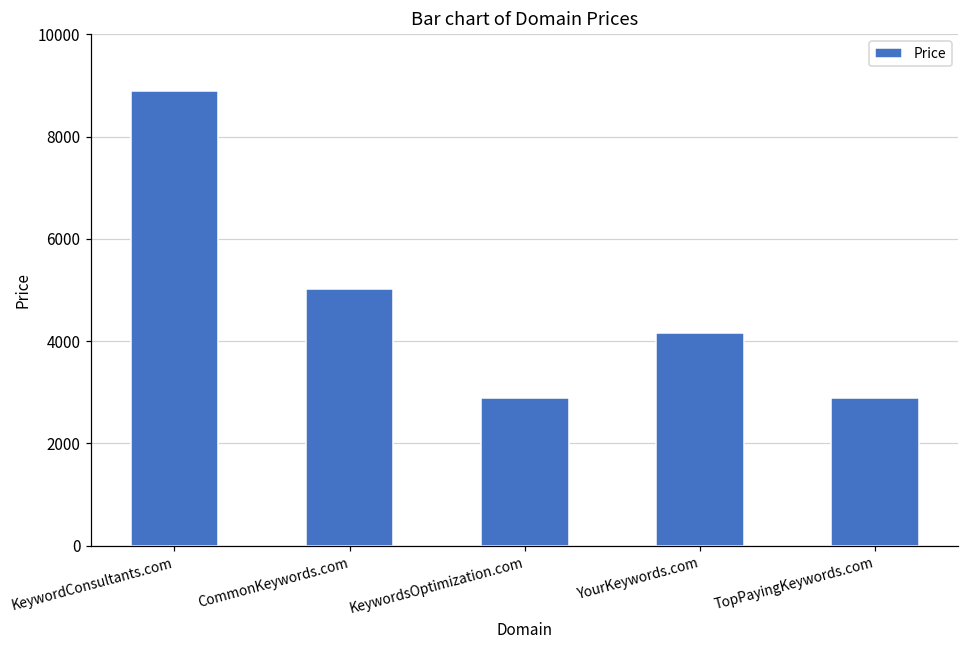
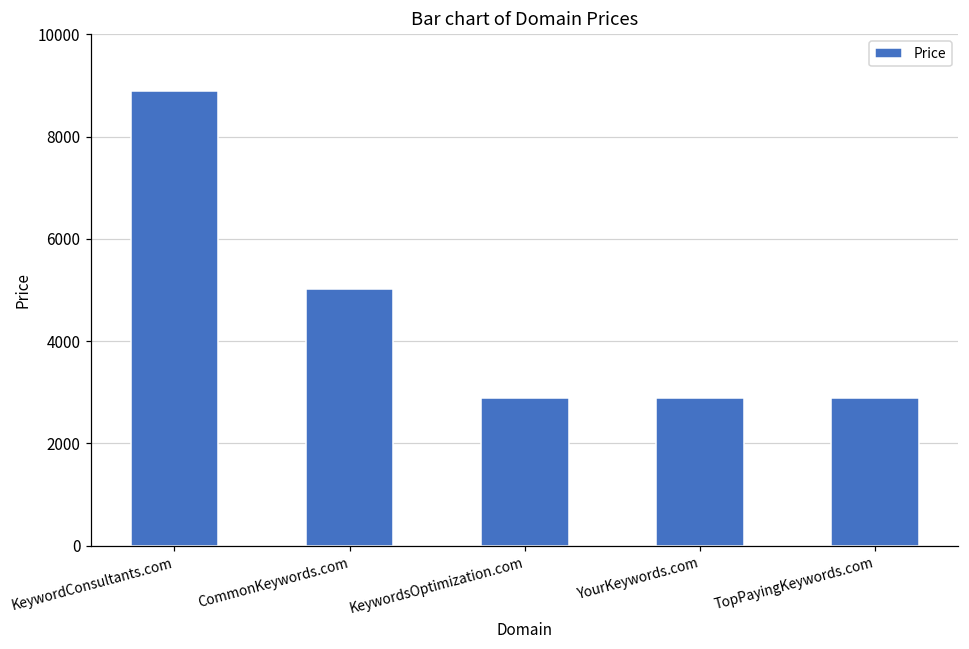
  {
    "KeywordConsultants.com": 8900,
    "CommonKeywords.com": 5000,
    "KeywordsOptimization.com": 2900,
-   "YourKeywords.com": 4200,
+   "YourKeywords.com": 2900,
    "TopPayingKeywords.com": 2900
  }
